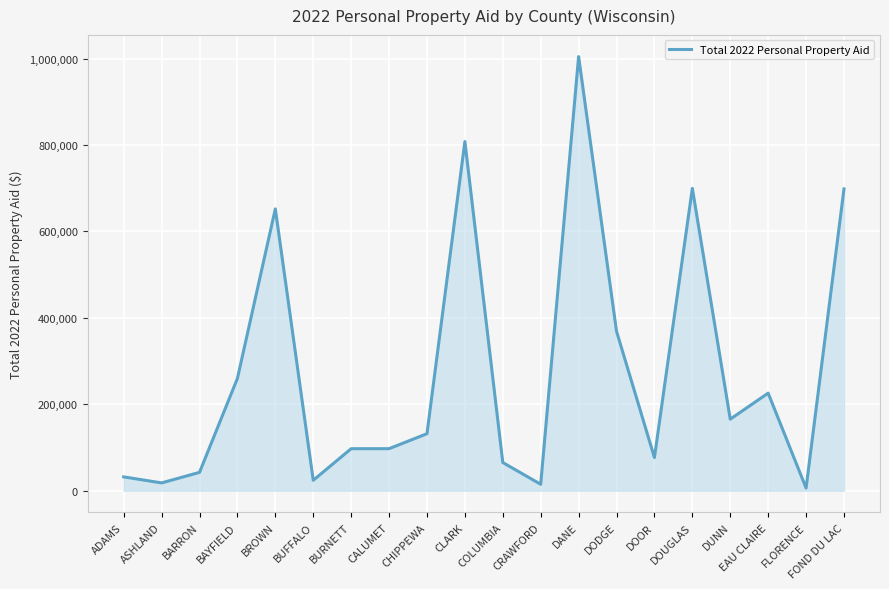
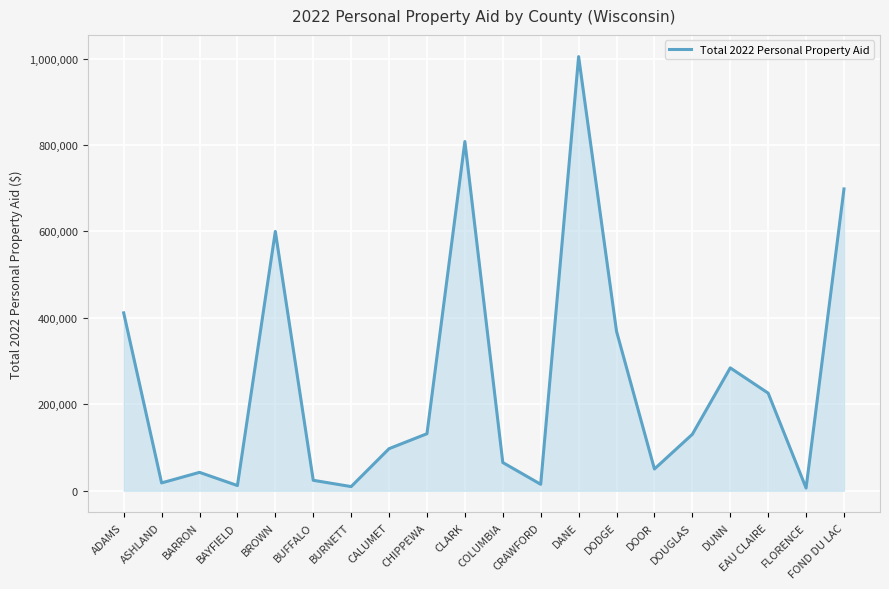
  {
-   "ADAMS": "30,000",
+   "ADAMS": "410,000",
    "ASHLAND": "20,000",
    "BARRON": "40,000",
-   "BAYFIELD": "260,000",
-   "BROWN": "650,000",
+   "BAYFIELD": "10,000",
+   "BROWN": "600,000",
    "BUFFALO": "20,000",
-   "BURNETT": "100,000",
+   "BURNETT": "10,000",
    "CALUMET": "100,000",
    "CHIPPEWA": "130,000",
    "CLARK": "810,000",
    "COLUMBIA": "70,000",
    "CRAWFORD": "10,000",
    "DANE": "1,000,000",
    "DODGE": "370,000",
-   "DOOR": "80,000",
-   "DOUGLAS": "700,000",
-   "DUNN": "170,000",
+   "DOOR": "50,000",
+   "DOUGLAS": "130,000",
+   "DUNN": "280,000",
    "EAU CLAIRE": "230,000",
    "FLORENCE": "10,000",
    "FOND DU LAC": "700,000"
  }
